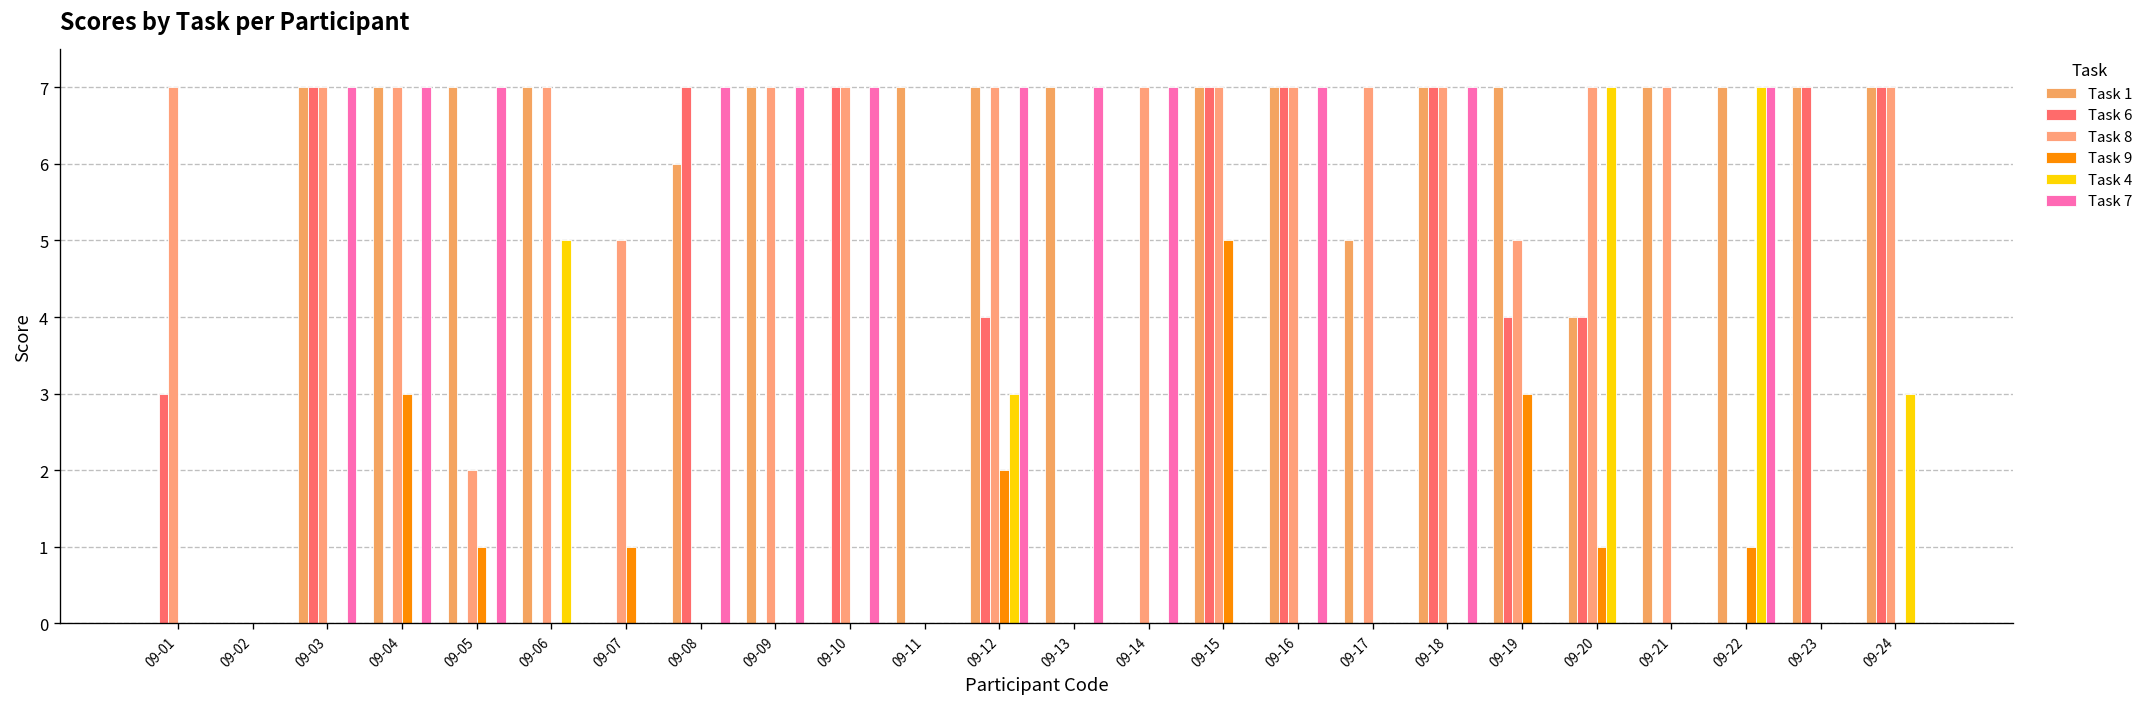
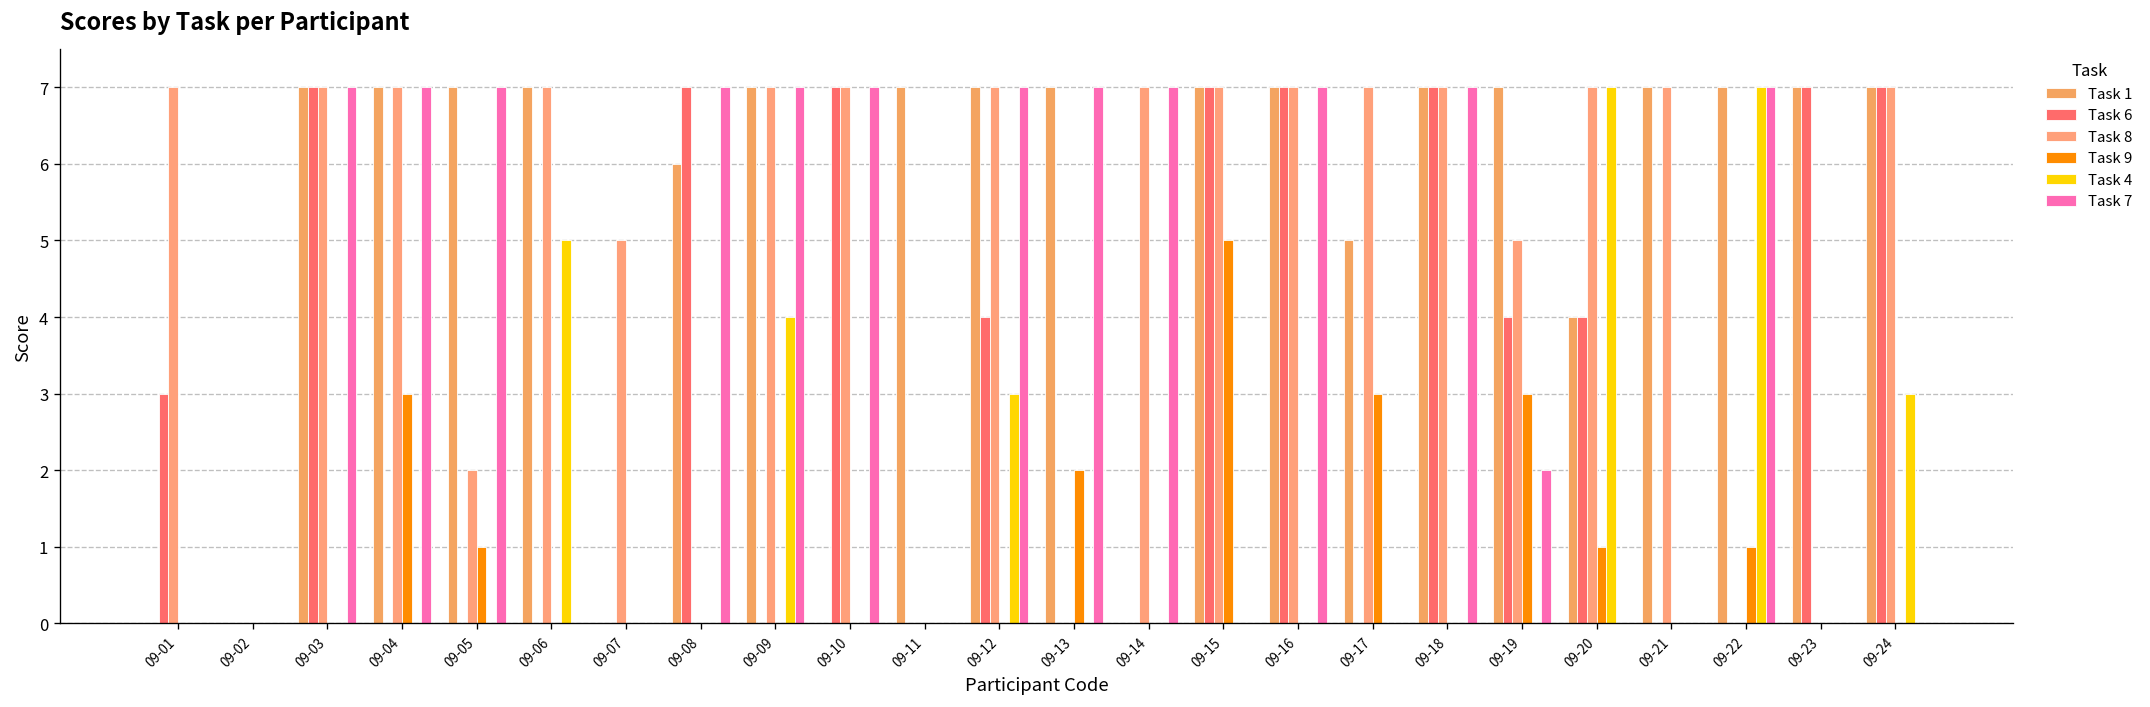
  {
    "Task 9": {
      "09-01": 0,
      "09-02": 0,
      "09-03": 0,
      "09-04": 3,
      "09-05": 1,
      "09-06": 0,
-     "09-07": 1,
+     "09-07": 0,
      "09-08": 0,
      "09-09": 0,
      "09-10": 0,
      "09-11": 0,
-     "09-12": 2,
-     "09-13": 0,
+     "09-12": 0,
+     "09-13": 2,
      "09-14": 0,
      "09-15": 5,
      "09-16": 0,
-     "09-17": 0,
+     "09-17": 3,
      "09-18": 0,
      "09-19": 3,
      "09-20": 1,
      "09-21": 0,
      "09-22": 1,
      "09-23": 0,
      "09-24": 0
    },
    "Task 4": {
      "09-01": 0,
      "09-02": 0,
      "09-03": 0,
      "09-04": 0,
      "09-05": 0,
      "09-06": 5,
      "09-07": 0,
      "09-08": 0,
-     "09-09": 0,
+     "09-09": 4,
      "09-10": 0,
      "09-11": 0,
      "09-12": 3,
      "09-13": 0,
      "09-14": 0,
      "09-15": 0,
      "09-16": 0,
      "09-17": 0,
      "09-18": 0,
      "09-19": 0,
      "09-20": 7,
      "09-21": 0,
      "09-22": 7,
      "09-23": 0,
      "09-24": 3
    },
    "Task 7": {
      "09-01": 0,
      "09-02": 0,
      "09-03": 7,
      "09-04": 7,
      "09-05": 7,
      "09-06": 0,
      "09-07": 0,
      "09-08": 7,
      "09-09": 7,
      "09-10": 7,
      "09-11": 0,
      "09-12": 7,
      "09-13": 7,
      "09-14": 7,
      "09-15": 0,
      "09-16": 7,
      "09-17": 0,
      "09-18": 7,
-     "09-19": 0,
+     "09-19": 2,
      "09-20": 0,
      "09-21": 0,
      "09-22": 7,
      "09-23": 0,
      "09-24": 0
    }
  }
